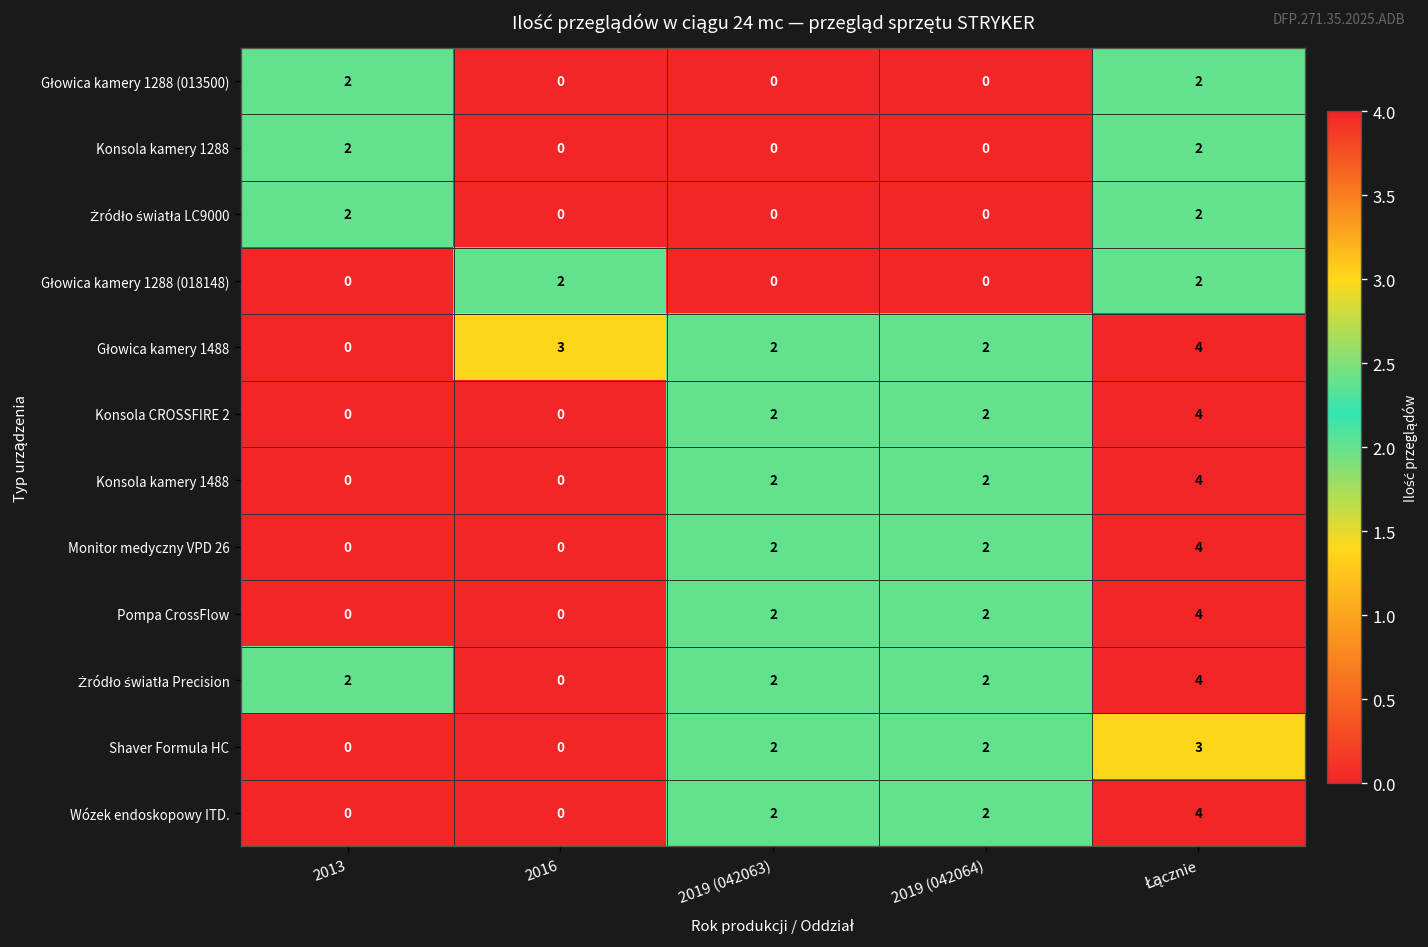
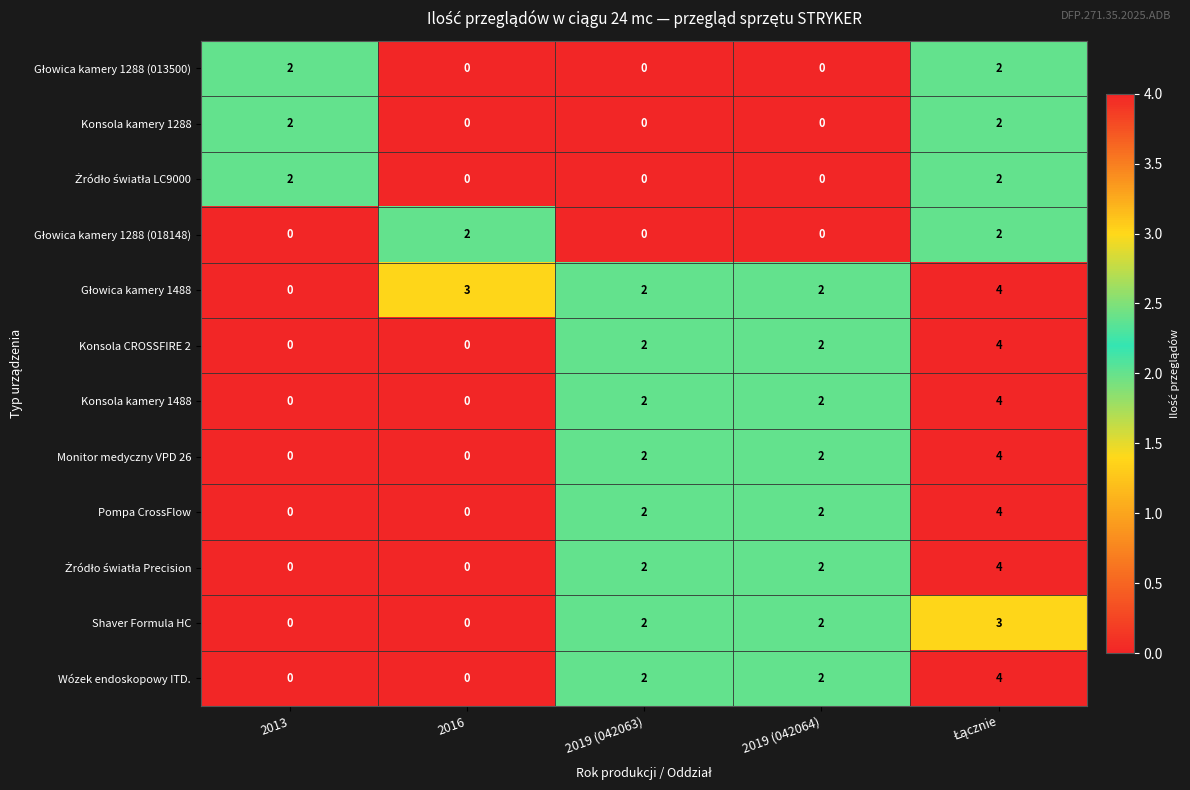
  {
    "Głowica kamery 1288 (013500)": {
      "2013": 2,
      "2016": 0,
      "2019 (042063)": 0,
      "2019 (042064)": 0,
      "Łącznie": 2
    },
    "Konsola kamery 1288": {
      "2013": 2,
      "2016": 0,
      "2019 (042063)": 0,
      "2019 (042064)": 0,
      "Łącznie": 2
    },
    "Żródło światła LC9000": {
      "2013": 2,
      "2016": 0,
      "2019 (042063)": 0,
      "2019 (042064)": 0,
      "Łącznie": 2
    },
    "Głowica kamery 1288 (018148)": {
      "2013": 0,
      "2016": 2,
      "2019 (042063)": 0,
      "2019 (042064)": 0,
      "Łącznie": 2
    },
    "Głowica kamery 1488": {
      "2013": 0,
      "2016": 3,
      "2019 (042063)": 2,
      "2019 (042064)": 2,
      "Łącznie": 4
    },
    "Konsola CROSSFIRE 2": {
      "2013": 0,
      "2016": 0,
      "2019 (042063)": 2,
      "2019 (042064)": 2,
      "Łącznie": 4
    },
    "Konsola kamery 1488": {
      "2013": 0,
      "2016": 0,
      "2019 (042063)": 2,
      "2019 (042064)": 2,
      "Łącznie": 4
    },
    "Monitor medyczny VPD 26": {
      "2013": 0,
      "2016": 0,
      "2019 (042063)": 2,
      "2019 (042064)": 2,
      "Łącznie": 4
    },
    "Pompa CrossFlow": {
      "2013": 0,
      "2016": 0,
      "2019 (042063)": 2,
      "2019 (042064)": 2,
      "Łącznie": 4
    },
    "Żródło światła Precision": {
-     "2013": 2,
+     "2013": 0,
      "2016": 0,
      "2019 (042063)": 2,
      "2019 (042064)": 2,
      "Łącznie": 4
    },
    "Shaver Formula HC": {
      "2013": 0,
      "2016": 0,
      "2019 (042063)": 2,
      "2019 (042064)": 2,
      "Łącznie": 3
    },
    "Wózek endoskopowy ITD.": {
      "2013": 0,
      "2016": 0,
      "2019 (042063)": 2,
      "2019 (042064)": 2,
      "Łącznie": 4
    }
  }
